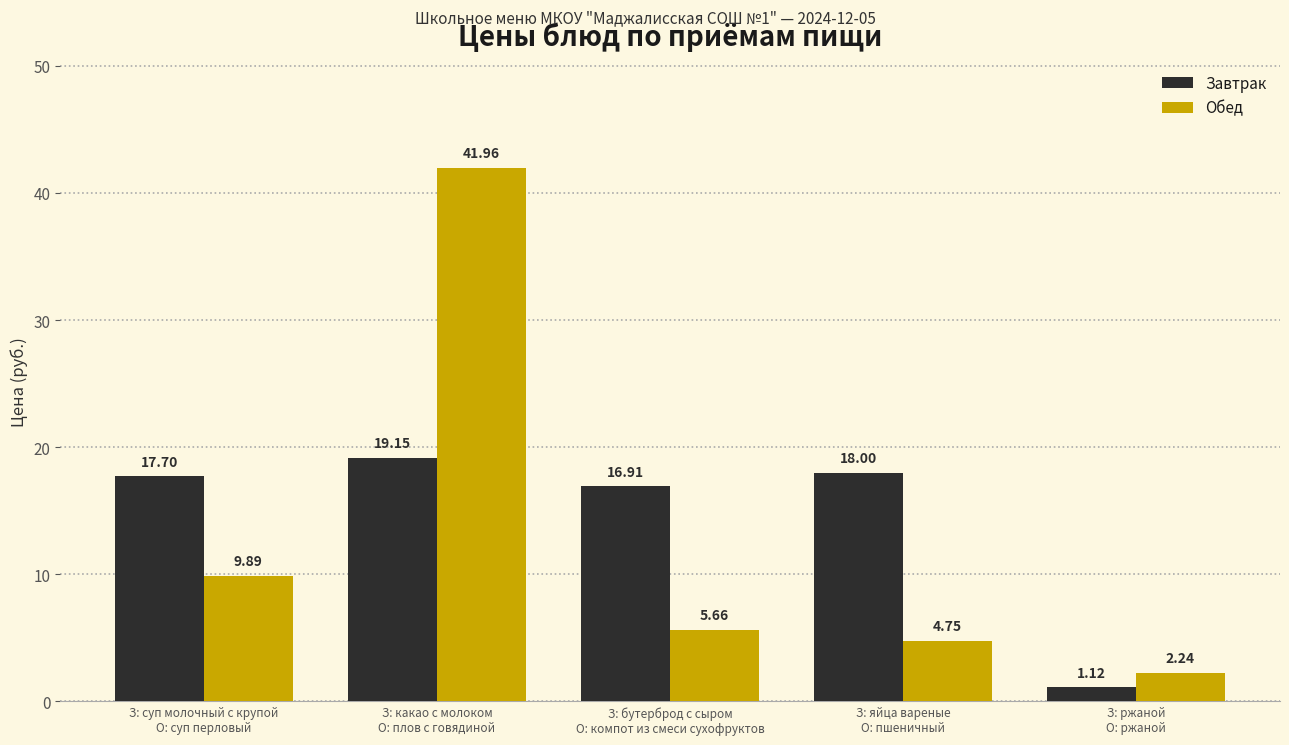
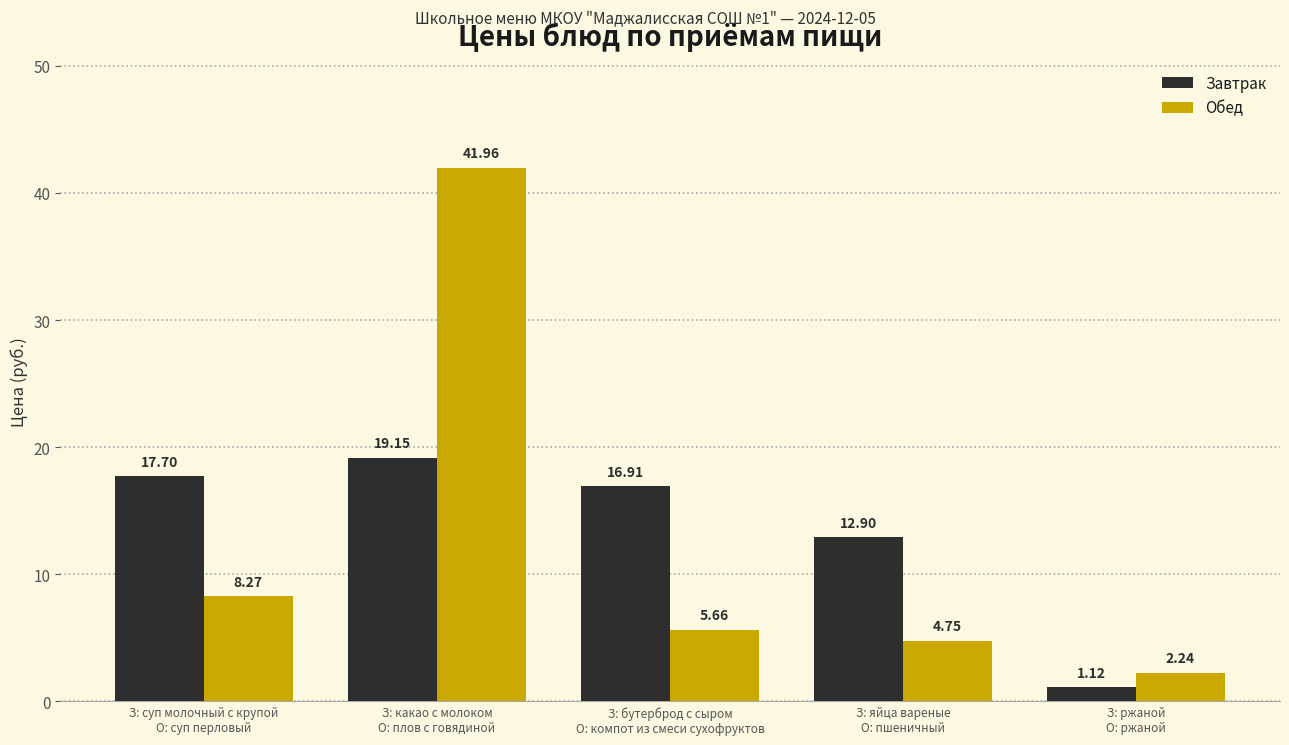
  {
    "Завтрак": {
      "З: суп молочный с крупой О: суп перловый": 17.70,
      "З: какао с молоком О: плов с говядиной": 19.15,
      "З: бутерброд с сыром О: компот из смеси сухофруктов": 16.91,
-     "З: яйца вареные О: пшеничный": 18.00,
+     "З: яйца вареные О: пшеничный": 12.90,
      "З: ржаной О: ржаной": 1.12
    },
    "Обед": {
-     "З: суп молочный с крупой О: суп перловый": 9.89,
+     "З: суп молочный с крупой О: суп перловый": 8.27,
      "З: какао с молоком О: плов с говядиной": 41.96,
      "З: бутерброд с сыром О: компот из смеси сухофруктов": 5.66,
      "З: яйца вареные О: пшеничный": 4.75,
      "З: ржаной О: ржаной": 2.24
    }
  }
